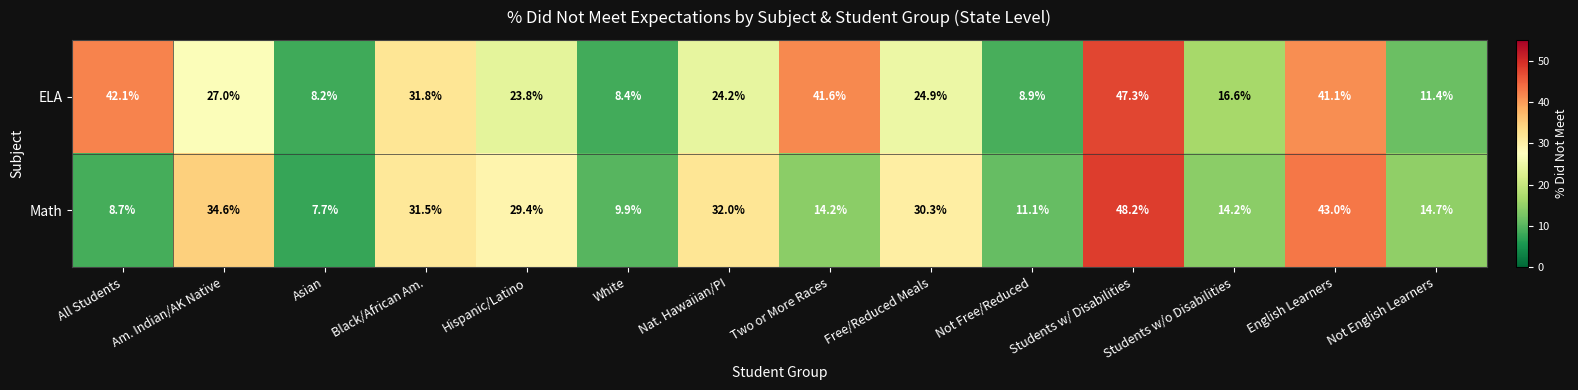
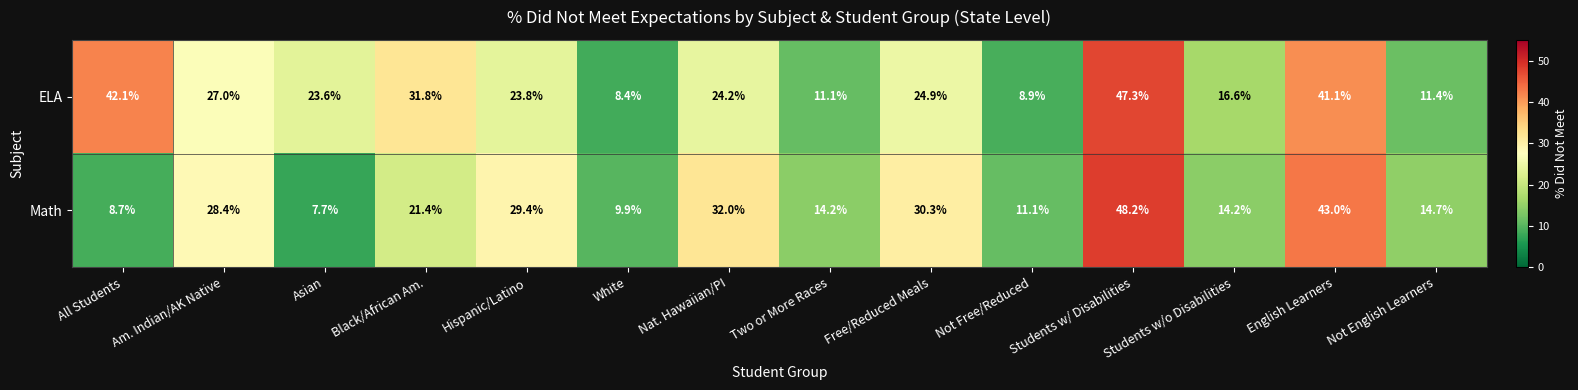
  {
    "ELA": {
      "All Students": "42.1%",
      "Am. Indian/AK Native": "27.0%",
-     "Asian": "8.2%",
+     "Asian": "23.6%",
      "Black/African Am.": "31.8%",
      "Hispanic/Latino": "23.8%",
      "White": "8.4%",
      "Nat. Hawaiian/PI": "24.2%",
-     "Two or More Races": "41.6%",
+     "Two or More Races": "11.1%",
      "Free/Reduced Meals": "24.9%",
      "Not Free/Reduced": "8.9%",
      "Students w/ Disabilities": "47.3%",
      "Students w/o Disabilities": "16.6%",
      "English Learners": "41.1%",
      "Not English Learners": "11.4%"
    },
    "Math": {
      "All Students": "8.7%",
-     "Am. Indian/AK Native": "34.6%",
+     "Am. Indian/AK Native": "28.4%",
      "Asian": "7.7%",
-     "Black/African Am.": "31.5%",
+     "Black/African Am.": "21.4%",
      "Hispanic/Latino": "29.4%",
      "White": "9.9%",
      "Nat. Hawaiian/PI": "32.0%",
      "Two or More Races": "14.2%",
      "Free/Reduced Meals": "30.3%",
      "Not Free/Reduced": "11.1%",
      "Students w/ Disabilities": "48.2%",
      "Students w/o Disabilities": "14.2%",
      "English Learners": "43.0%",
      "Not English Learners": "14.7%"
    }
  }
